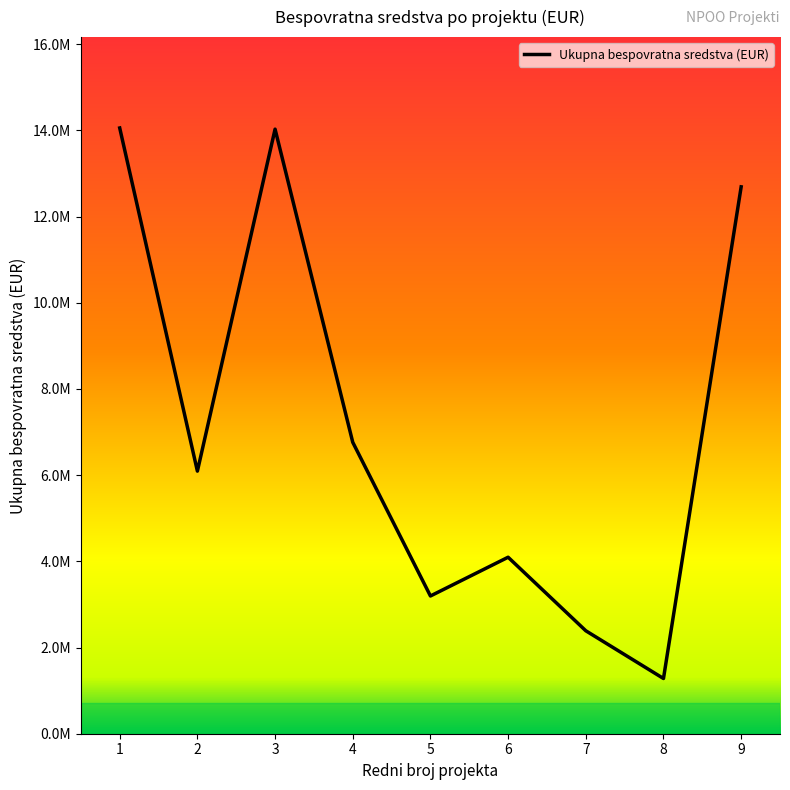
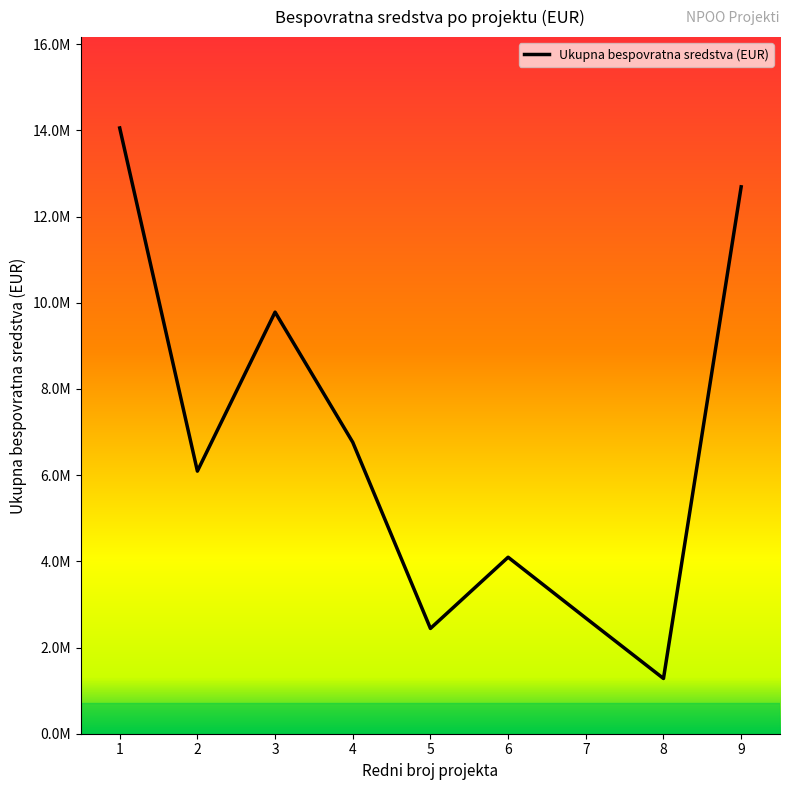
  {
    "1": 14100000,
    "2": 6100000,
-   "3": 14000000,
+   "3": 9800000,
    "4": 6800000,
-   "5": 3200000,
+   "5": 2400000,
    "6": 4100000,
-   "7": 2400000,
+   "7": 2700000,
    "8": 1300000,
    "9": 12700000
  }
